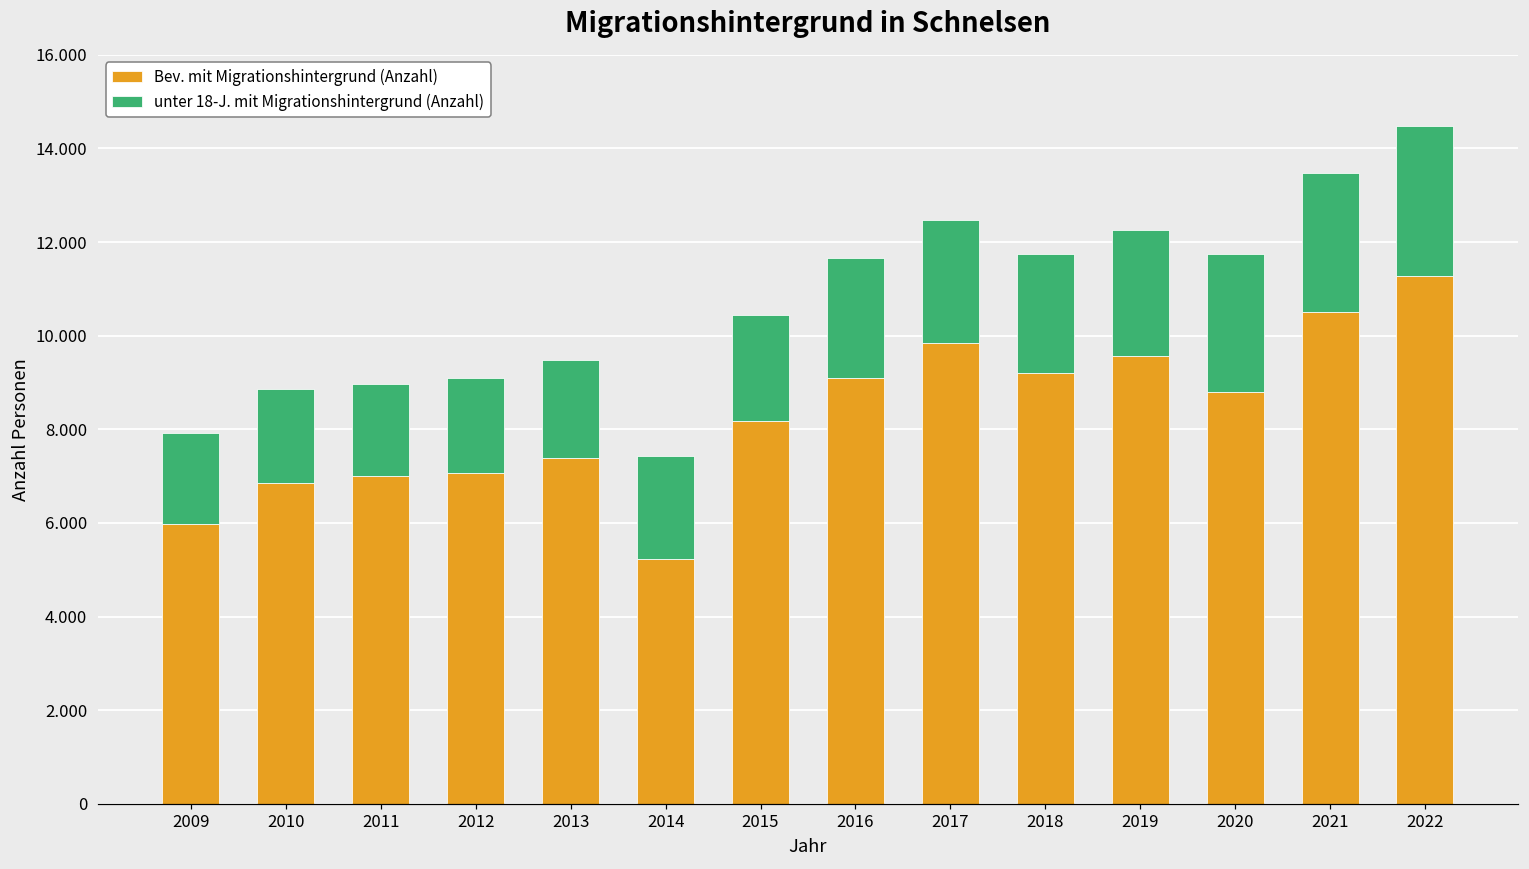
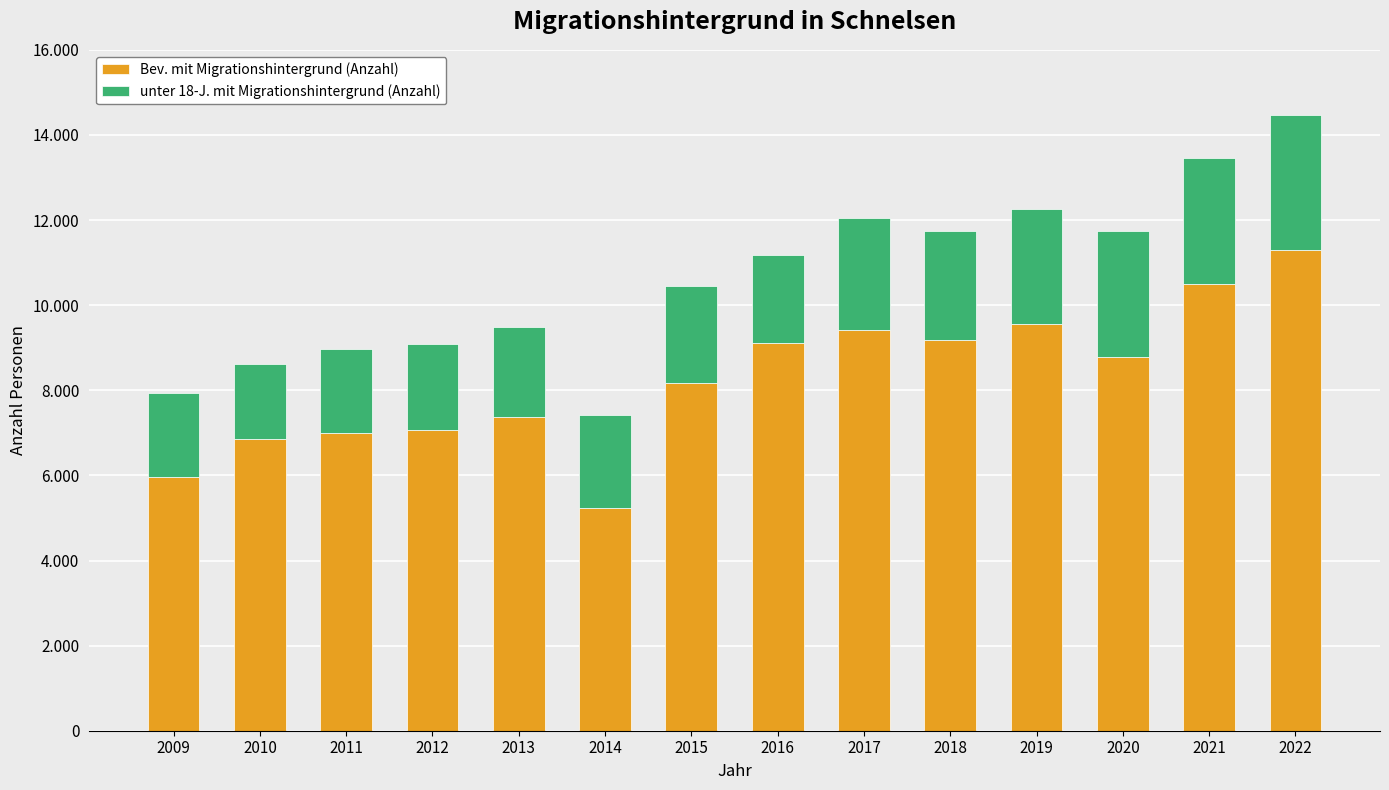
  {
    "Bev. mit Migrationshintergrund (Anzahl)": {
      "2009": 6.0,
      "2010": 6.9,
      "2011": 7.0,
      "2012": 7.1,
      "2013": 7.4,
      "2014": 5.2,
      "2015": 8.2,
      "2016": 9.1,
-     "2017": 9.8,
+     "2017": 9.4,
      "2018": 9.2,
      "2019": 9.6,
      "2020": 8.8,
      "2021": 10.5,
      "2022": 11.3
    },
    "unter 18-J. mit Migrationshintergrund (Anzahl)": {
      "2009": 2.0,
-     "2010": 2.0,
+     "2010": 1.8,
      "2011": 2.0,
      "2012": 2.0,
      "2013": 2.1,
      "2014": 2.2,
      "2015": 2.3,
-     "2016": 2.6,
+     "2016": 2.1,
      "2017": 2.6,
      "2018": 2.6,
      "2019": 2.7,
      "2020": 3.0,
      "2021": 3.0,
      "2022": 3.2
    }
  }
